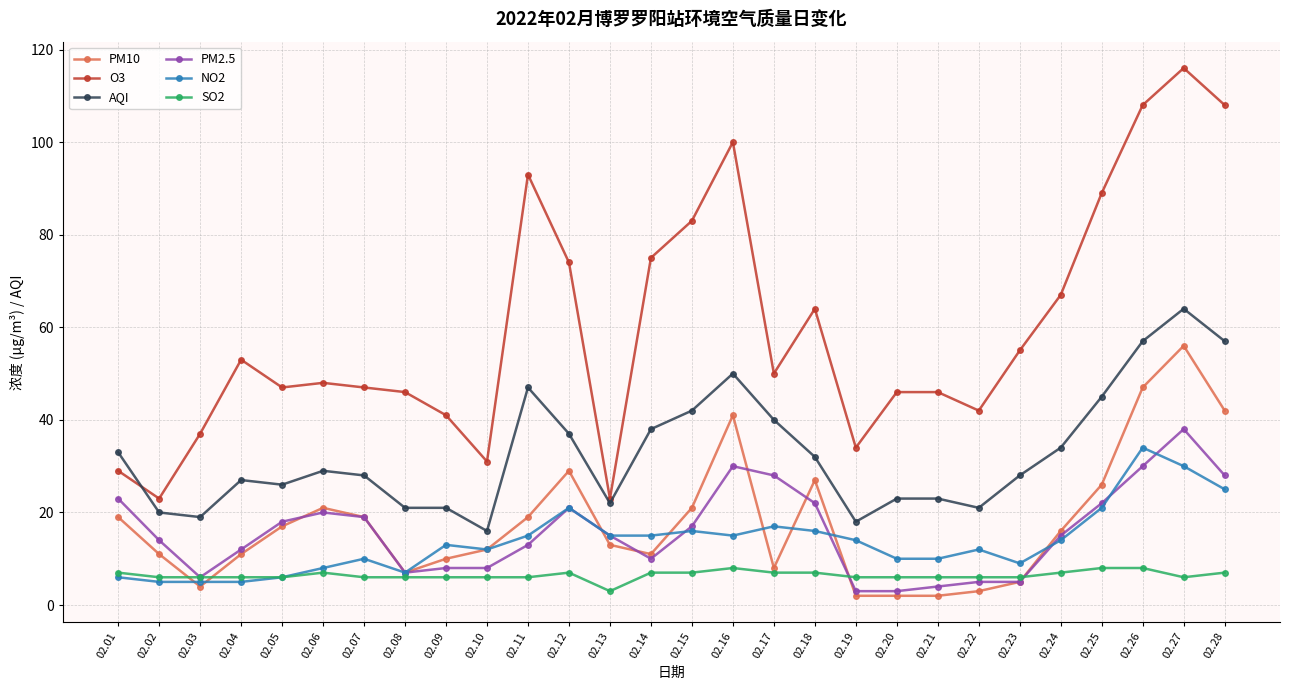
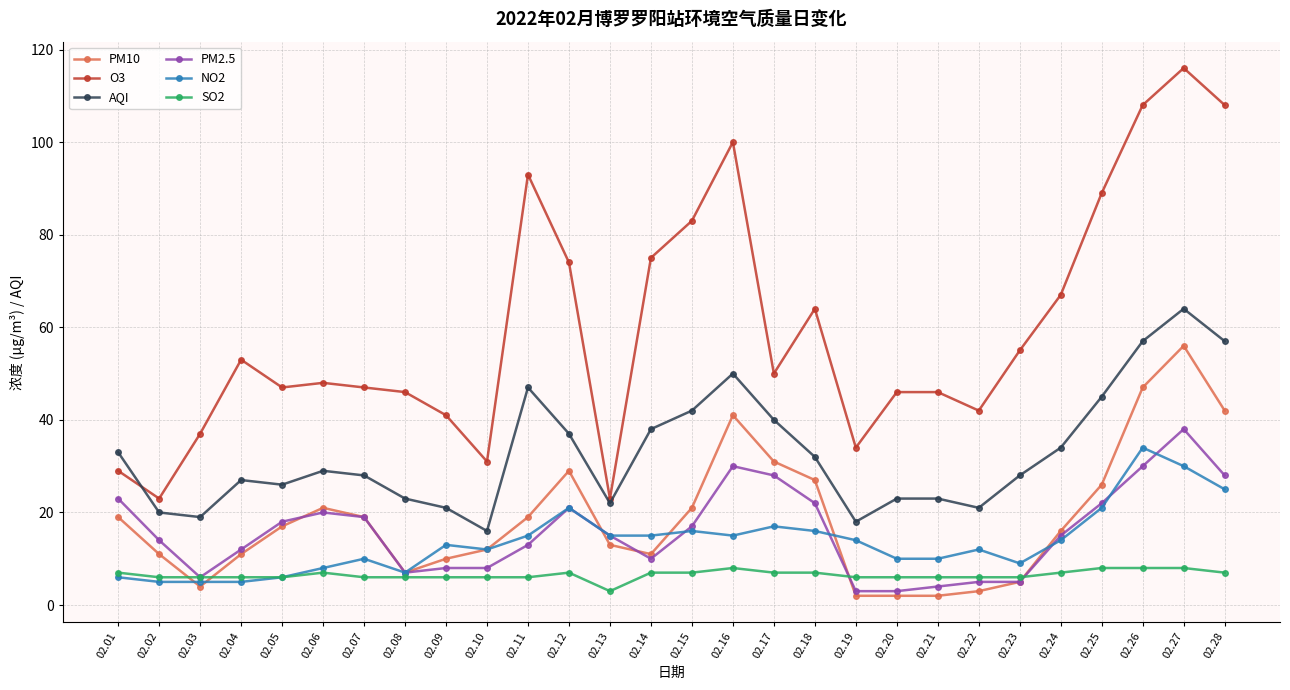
  {
    "PM10": {
      "02.01": 19,
      "02.02": 11,
      "02.03": 4,
      "02.04": 11,
      "02.05": 17,
      "02.06": 21,
      "02.09": 10,
      "02.11": 19,
      "02.12": 29,
      "02.13": 13,
      "02.14": 11,
      "02.15": 21,
      "02.16": 41,
-     "02.17": 8,
+     "02.17": 31,
      "02.18": 27,
      "02.19": 2,
      "02.20": 2,
      "02.21": 2,
      "02.22": 3,
      "02.24": 16,
      "02.25": 26,
      "02.26": 47,
      "02.27": 56,
      "02.28": 42
    },
    "O3": {
      "02.01": 29,
      "02.02": 23,
      "02.03": 37,
      "02.04": 53,
      "02.05": 47,
      "02.06": 48,
      "02.07": 47,
      "02.08": 46,
      "02.09": 41,
      "02.10": 31,
      "02.11": 93,
      "02.12": 74,
      "02.13": 23,
      "02.14": 75,
      "02.15": 83,
      "02.16": 100,
      "02.17": 50,
      "02.18": 64,
      "02.19": 34,
      "02.20": 46,
      "02.21": 46,
      "02.22": 42,
      "02.23": 55,
      "02.24": 67,
      "02.25": 89,
      "02.26": 108,
      "02.27": 116,
      "02.28": 108
    },
    "AQI": {
      "02.01": 33,
      "02.02": 20,
      "02.03": 19,
      "02.04": 27,
      "02.05": 26,
      "02.06": 29,
      "02.07": 28,
-     "02.08": 21,
+     "02.08": 23,
      "02.09": 21,
      "02.10": 16,
      "02.11": 47,
      "02.12": 37,
      "02.13": 22,
      "02.14": 38,
      "02.15": 42,
      "02.16": 50,
      "02.17": 40,
      "02.18": 32,
      "02.19": 18,
      "02.20": 23,
      "02.21": 23,
      "02.22": 21,
      "02.23": 28,
      "02.24": 34,
      "02.25": 45,
      "02.26": 57,
      "02.27": 64,
      "02.28": 57
    },
    "PM2.5": {
      "02.01": 23,
      "02.02": 14,
      "02.04": 12,
      "02.05": 18,
      "02.06": 20,
      "02.09": 8,
      "02.10": 8,
      "02.11": 13,
      "02.14": 10,
      "02.15": 17,
      "02.16": 30,
      "02.17": 28,
      "02.18": 22,
      "02.19": 3,
      "02.20": 3,
      "02.21": 4,
      "02.22": 5,
      "02.24": 15,
      "02.25": 22,
      "02.26": 30,
      "02.27": 38,
      "02.28": 28
    },
    "NO2": {
      "02.01": 6,
      "02.02": 5,
      "02.03": 5,
      "02.04": 5,
      "02.06": 8,
      "02.07": 10,
      "02.09": 13,
      "02.11": 15,
      "02.14": 15,
      "02.15": 16,
      "02.16": 15,
      "02.17": 17,
      "02.18": 16,
      "02.19": 14,
      "02.20": 10,
      "02.21": 10,
      "02.22": 12,
      "02.23": 9,
      "02.24": 14,
      "02.25": 21,
      "02.26": 34,
      "02.27": 30,
      "02.28": 25
    },
    "SO2": {
      "02.01": 7,
      "02.02": 6,
      "02.04": 6,
      "02.06": 7,
      "02.07": 6,
      "02.08": 6,
      "02.09": 6,
      "02.10": 6,
      "02.11": 6,
      "02.12": 7,
      "02.13": 3,
      "02.14": 7,
      "02.15": 7,
      "02.16": 8,
      "02.17": 7,
      "02.18": 7,
      "02.19": 6,
      "02.20": 6,
      "02.21": 6,
      "02.22": 6,
      "02.23": 6,
      "02.24": 7,
      "02.25": 8,
      "02.26": 8,
-     "02.27": 6,
+     "02.27": 8,
      "02.28": 7
    }
  }
